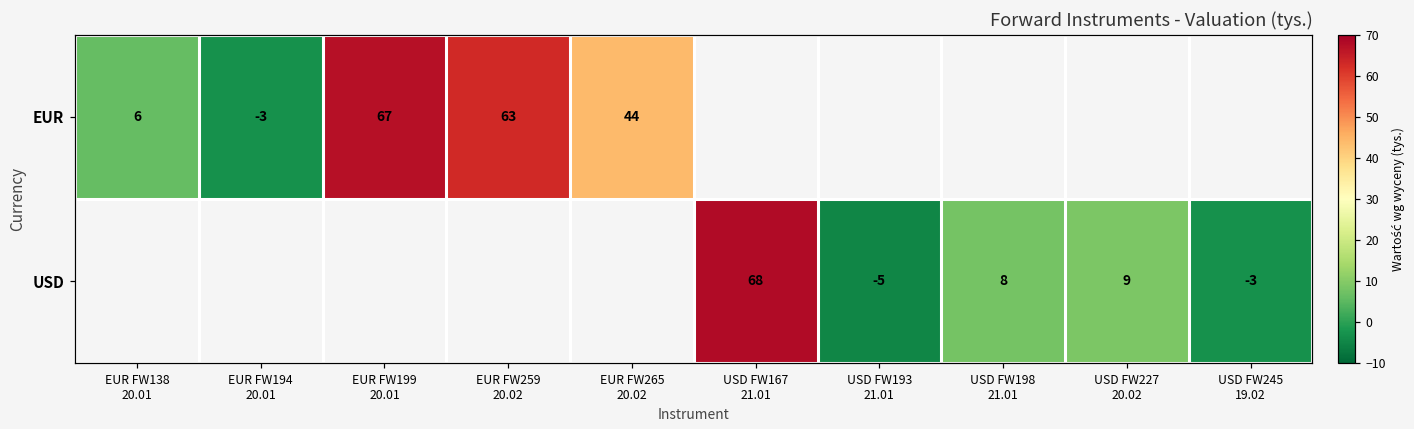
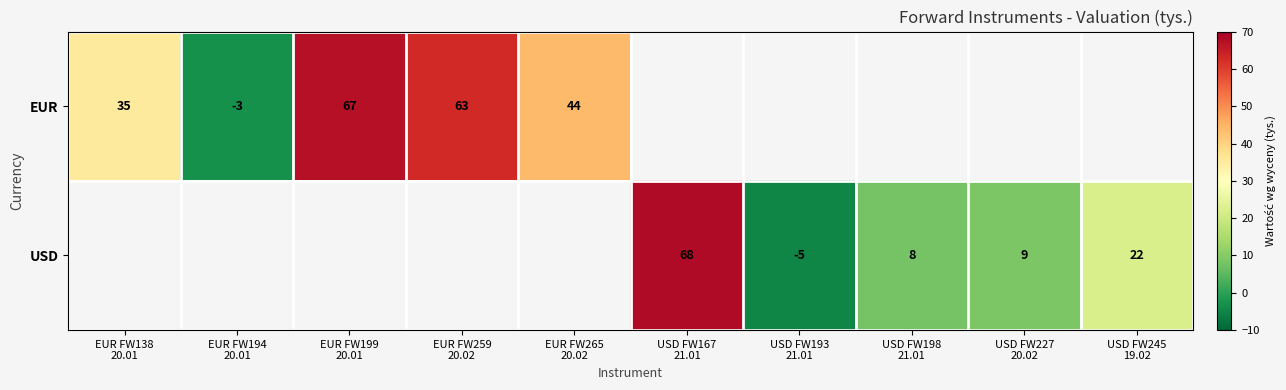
  {
    "EUR": {
-     "EUR FW138 20.01": 6,
+     "EUR FW138 20.01": 35,
      "EUR FW194 20.01": -3,
      "EUR FW199 20.01": 67,
      "EUR FW259 20.02": 63,
      "EUR FW265 20.02": 44
    },
    "USD": {
      "USD FW167 21.01": 68,
      "USD FW193 21.01": -5,
      "USD FW198 21.01": 8,
      "USD FW227 20.02": 9,
-     "USD FW245 19.02": -3
+     "USD FW245 19.02": 22
    }
  }
